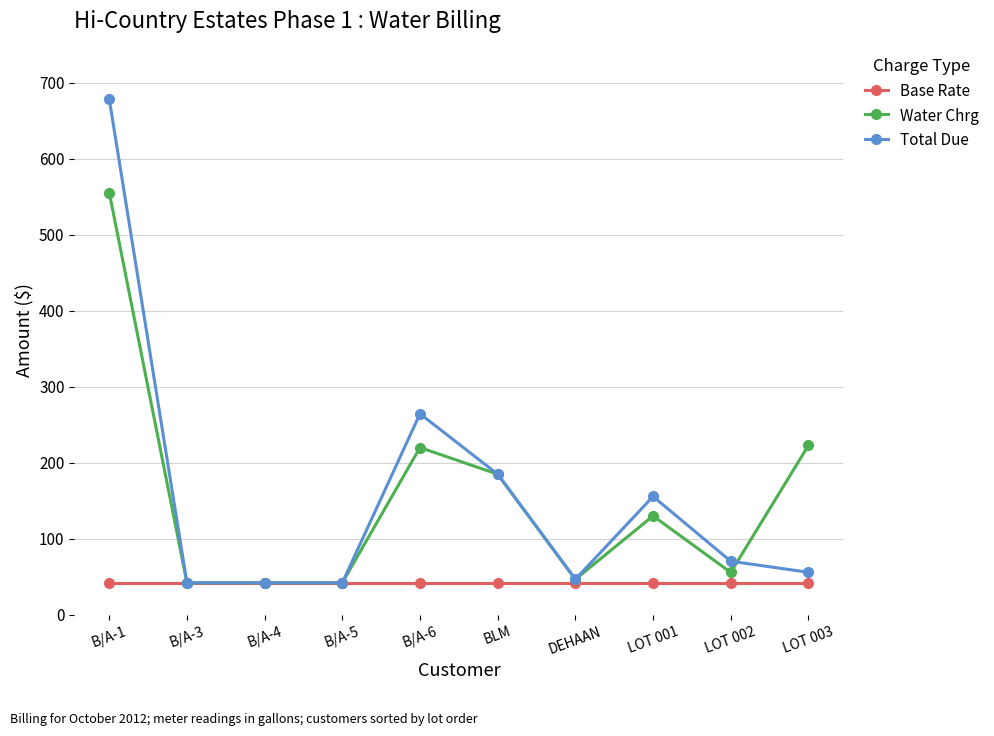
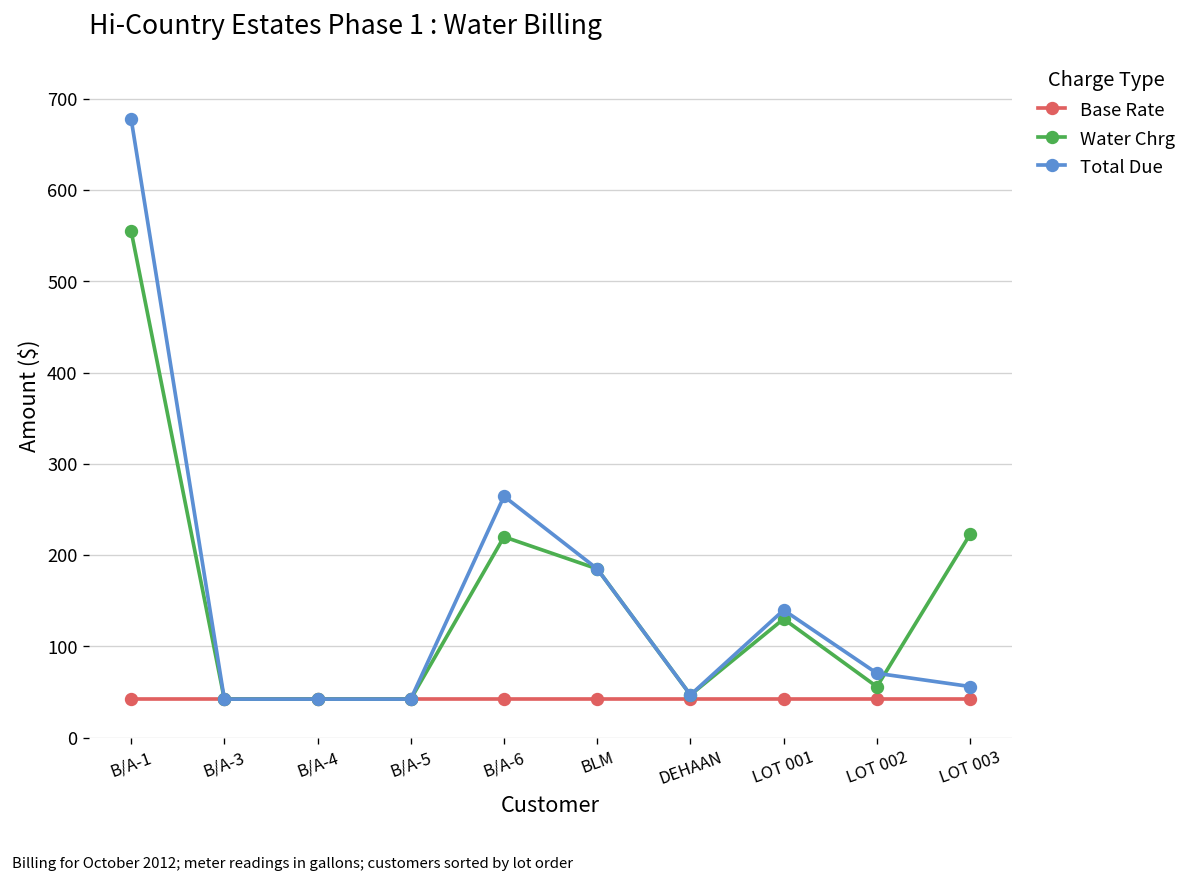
  {
    "Base Rate": {
      "B/A-1": 40,
      "B/A-6": 40,
      "BLM": 40,
      "DEHAAN": 40,
      "LOT 001": 40,
      "LOT 002": 40,
      "LOT 003": 40
    },
    "Water Chrg": {
      "B/A-1": 560,
      "B/A-6": 220,
      "LOT 001": 130,
      "LOT 002": 60,
      "LOT 003": 220
    },
    "Total Due": {
      "B/A-1": 680,
      "B/A-6": 260,
-     "LOT 001": 160,
+     "LOT 001": 140,
      "LOT 002": 70,
      "LOT 003": 60
    }
  }
